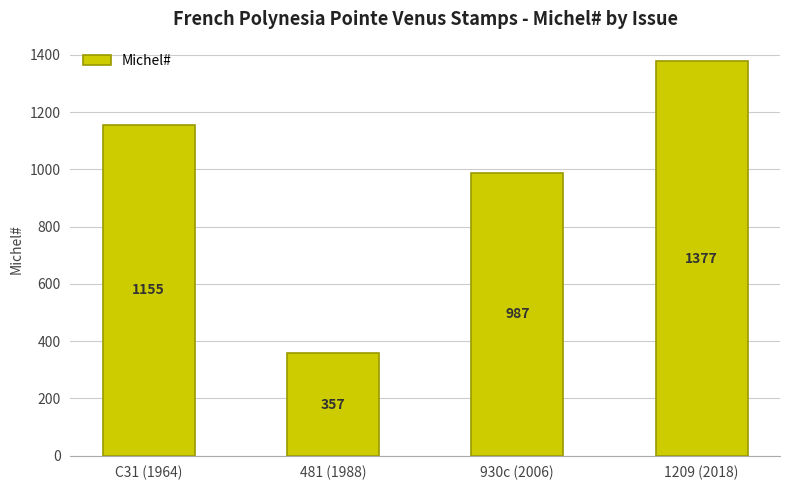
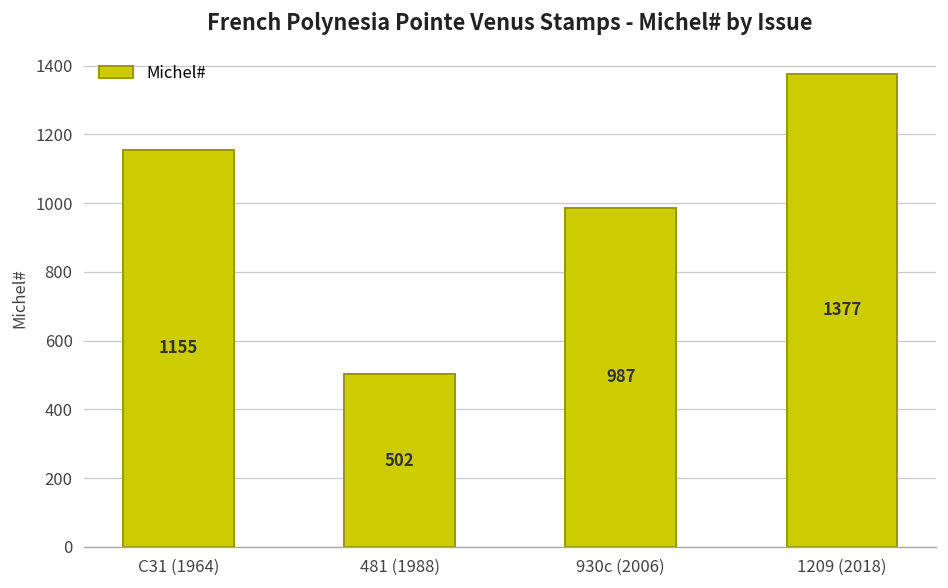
  {
    "C31 (1964)": 1155,
-   "481 (1988)": 357,
+   "481 (1988)": 502,
    "930c (2006)": 987,
    "1209 (2018)": 1377
  }
